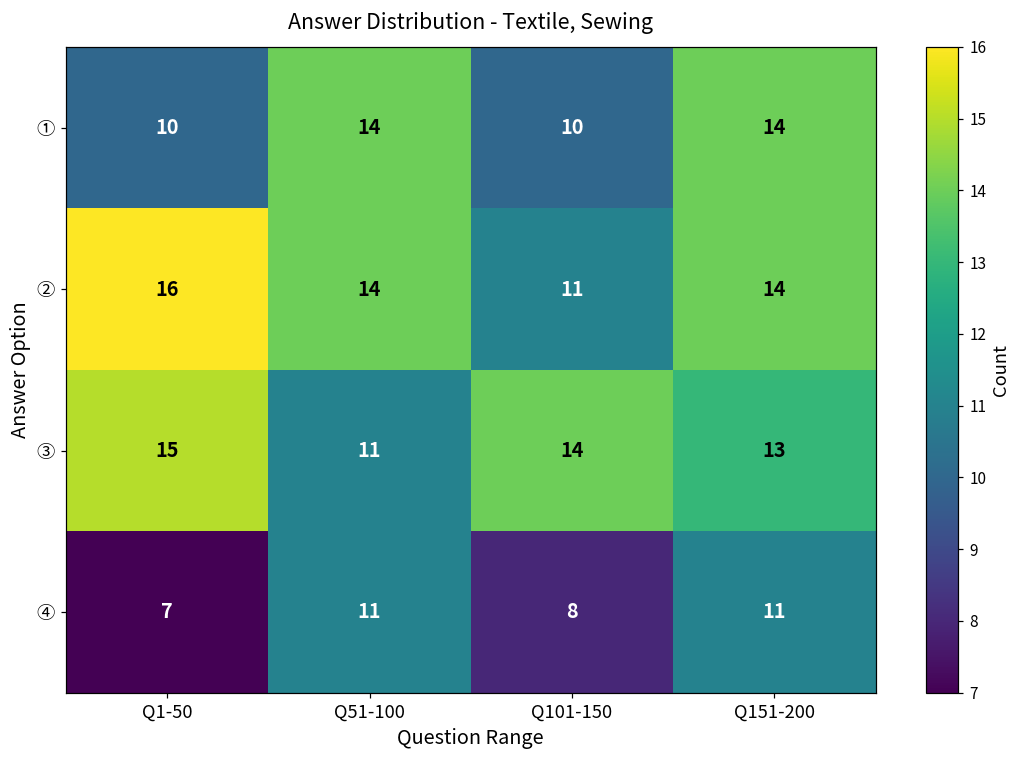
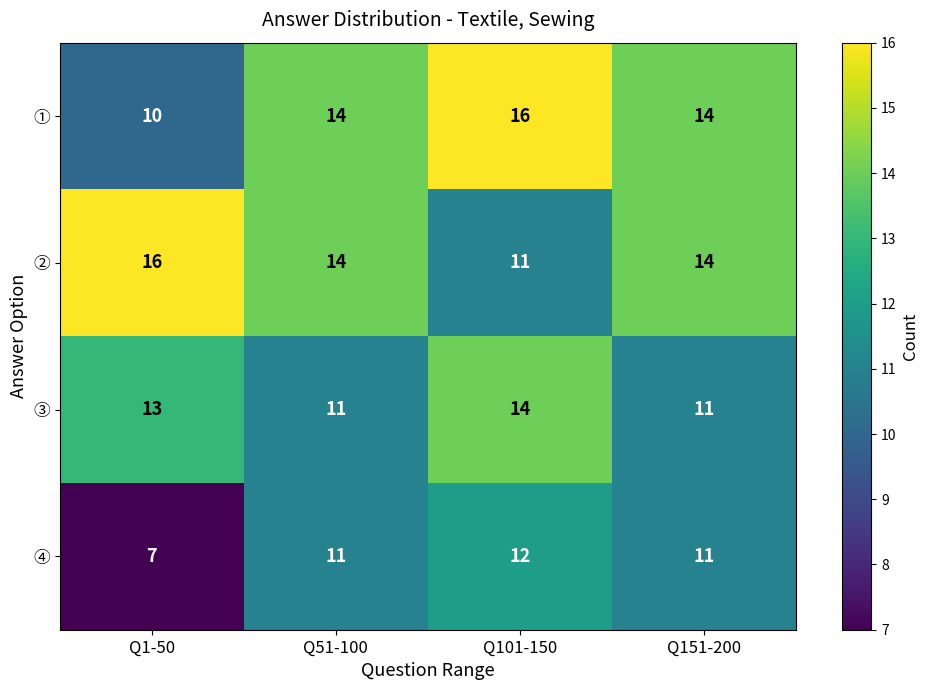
  {
    "①": {
      "Q1-50": 10,
      "Q51-100": 14,
-     "Q101-150": 10,
+     "Q101-150": 16,
      "Q151-200": 14
    },
    "②": {
      "Q1-50": 16,
      "Q51-100": 14,
      "Q101-150": 11,
      "Q151-200": 14
    },
    "③": {
-     "Q1-50": 15,
+     "Q1-50": 13,
      "Q51-100": 11,
      "Q101-150": 14,
-     "Q151-200": 13
+     "Q151-200": 11
    },
    "④": {
      "Q1-50": 7,
      "Q51-100": 11,
-     "Q101-150": 8,
+     "Q101-150": 12,
      "Q151-200": 11
    }
  }
